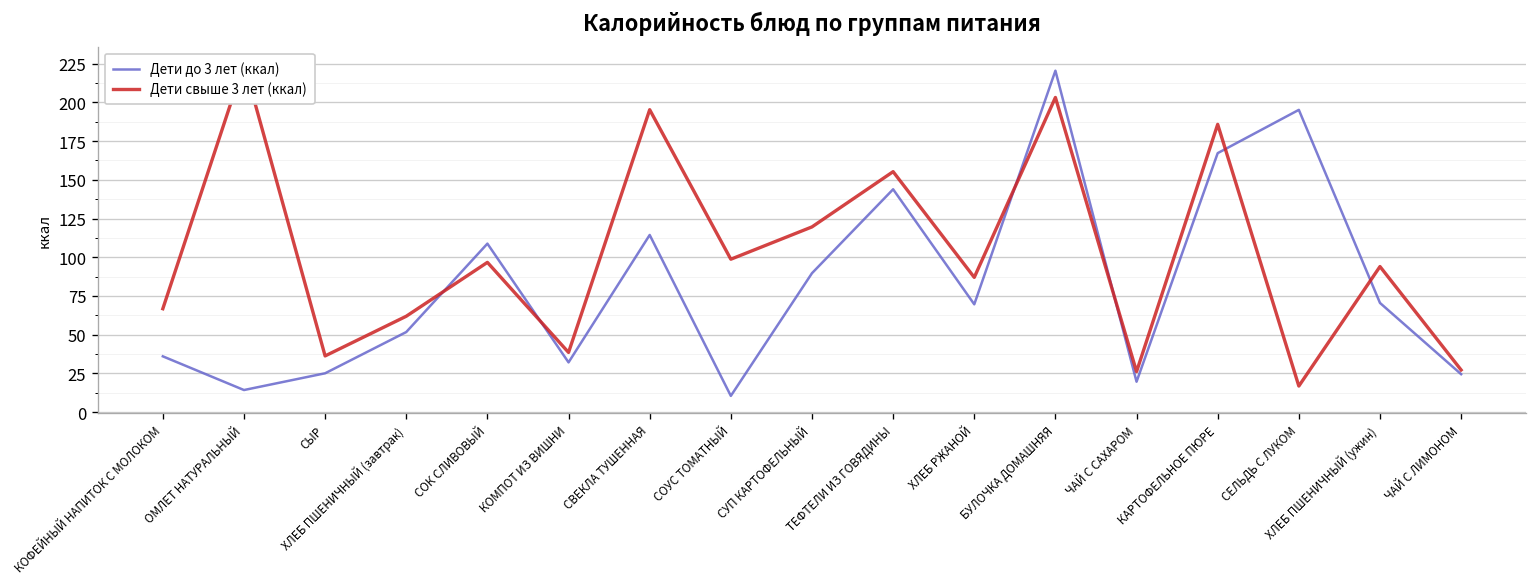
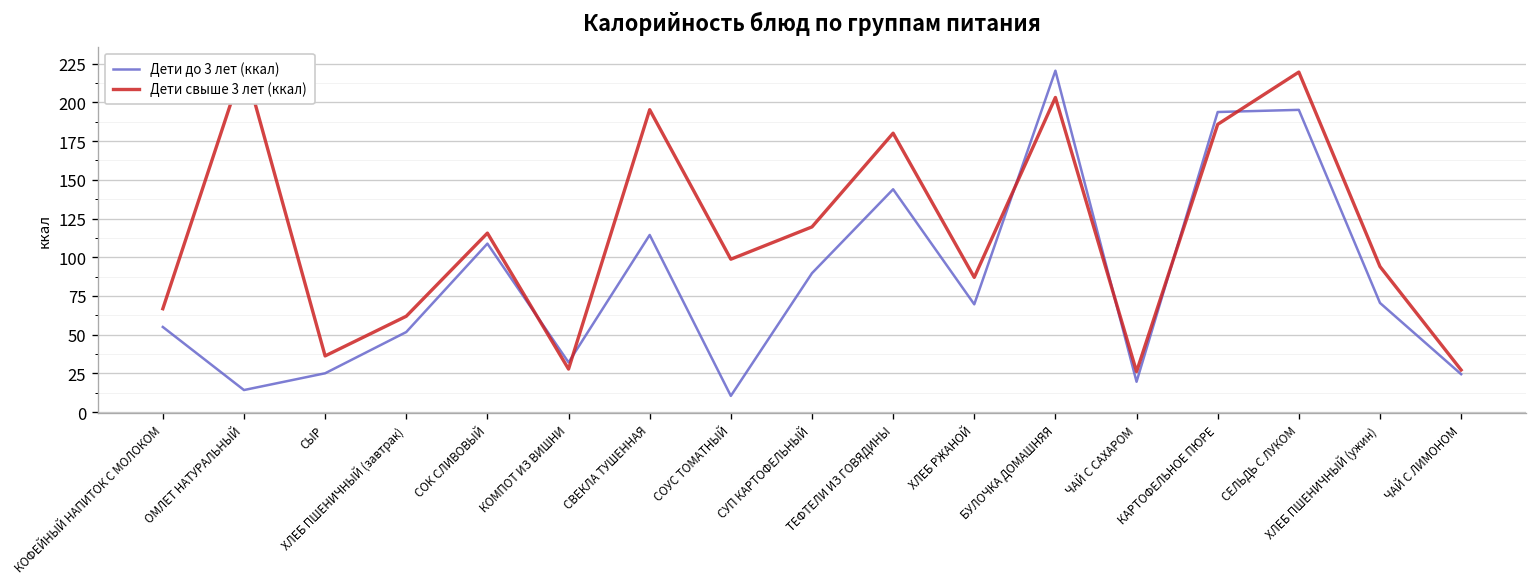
  {
    "Дети до 3 лет (ккал)": {
-     "КОФЕЙНЫЙ НАПИТОК С МОЛОКОМ": 36,
+     "КОФЕЙНЫЙ НАПИТОК С МОЛОКОМ": 55,
      "ОМЛЕТ НАТУРАЛЬНЫЙ": 14,
      "СЫР": 25,
      "ХЛЕБ ПШЕНИЧНЫЙ (завтрак)": 52,
      "СОК СЛИВОВЫЙ": 109,
      "КОМПОТ ИЗ ВИШНИ": 32,
      "СВЕКЛА ТУШЕННАЯ": 114,
      "СОУС ТОМАТНЫЙ": 10,
      "СУП КАРТОФЕЛЬНЫЙ": 90,
      "ТЕФТЕЛИ ИЗ ГОВЯДИНЫ": 144,
      "ХЛЕБ РЖАНОЙ": 70,
      "БУЛОЧКА ДОМАШНЯЯ": 221,
      "ЧАЙ С САХАРОМ": 20,
-     "КАРТОФЕЛЬНОЕ ПЮРЕ": 167,
+     "КАРТОФЕЛЬНОЕ ПЮРЕ": 194,
      "СЕЛЬДЬ С ЛУКОМ": 195,
      "ХЛЕБ ПШЕНИЧНЫЙ (ужин)": 71,
      "ЧАЙ С ЛИМОНОМ": 24
    },
    "Дети свыше 3 лет (ккал)": {
      "КОФЕЙНЫЙ НАПИТОК С МОЛОКОМ": 67,
      "СЫР": 36,
      "ХЛЕБ ПШЕНИЧНЫЙ (завтрак)": 62,
-     "СОК СЛИВОВЫЙ": 97,
-     "КОМПОТ ИЗ ВИШНИ": 39,
+     "СОК СЛИВОВЫЙ": 116,
+     "КОМПОТ ИЗ ВИШНИ": 28,
      "СВЕКЛА ТУШЕННАЯ": 195,
      "СОУС ТОМАТНЫЙ": 99,
      "СУП КАРТОФЕЛЬНЫЙ": 120,
-     "ТЕФТЕЛИ ИЗ ГОВЯДИНЫ": 155,
+     "ТЕФТЕЛИ ИЗ ГОВЯДИНЫ": 180,
      "ХЛЕБ РЖАНОЙ": 87,
      "БУЛОЧКА ДОМАШНЯЯ": 203,
      "ЧАЙ С САХАРОМ": 26,
      "КАРТОФЕЛЬНОЕ ПЮРЕ": 186,
-     "СЕЛЬДЬ С ЛУКОМ": 17,
+     "СЕЛЬДЬ С ЛУКОМ": 220,
      "ХЛЕБ ПШЕНИЧНЫЙ (ужин)": 94,
      "ЧАЙ С ЛИМОНОМ": 27
    }
  }
